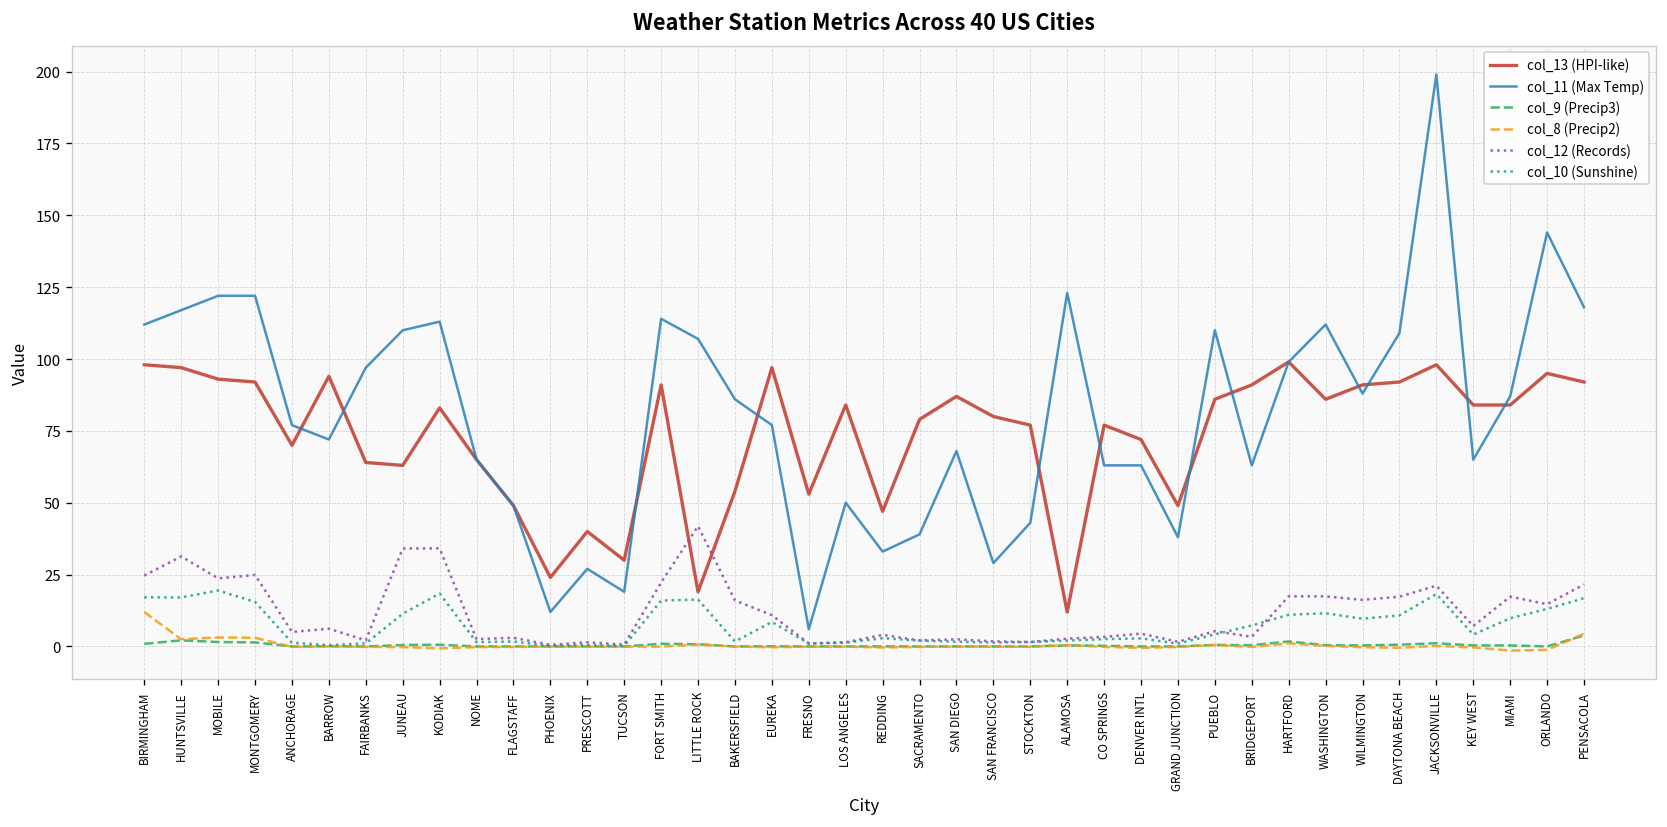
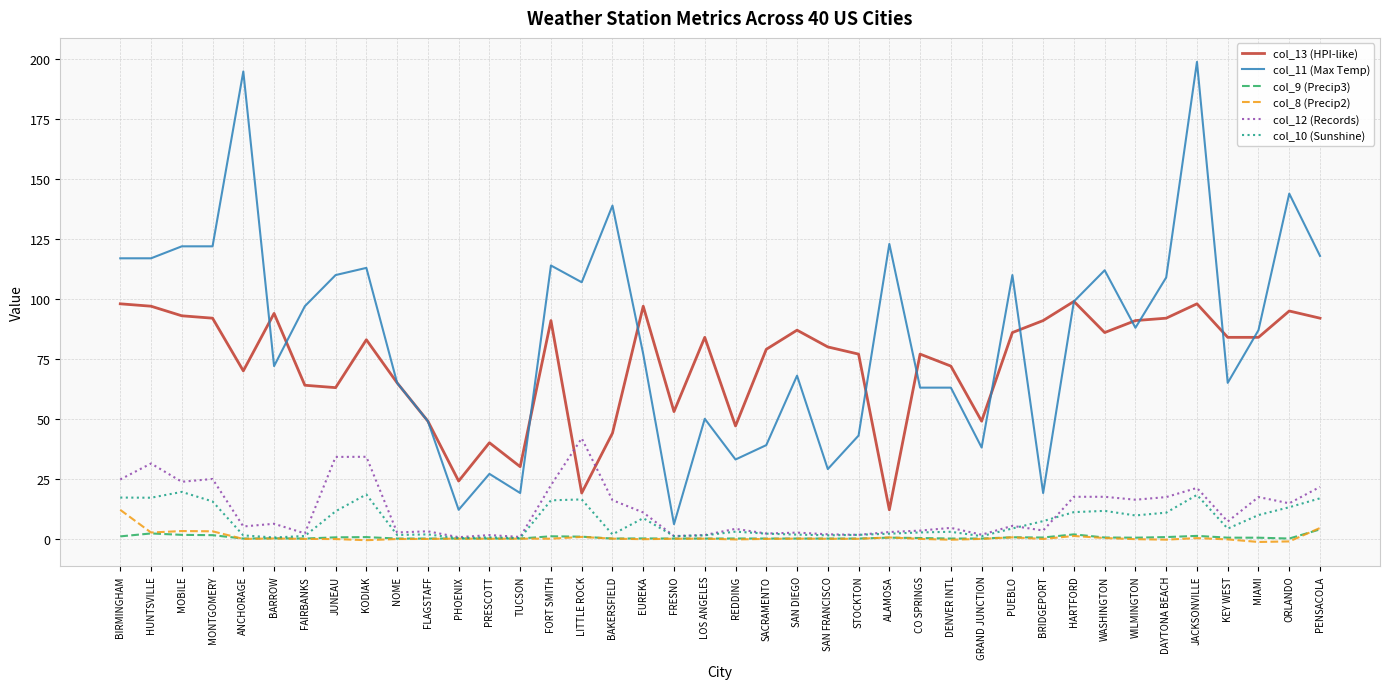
  {
    "col_13 (HPI-like)": {
      "BIRMINGHAM": 98,
      "HUNTSVILLE": 97,
      "MOBILE": 93,
      "MONTGOMERY": 92,
      "ANCHORAGE": 70,
      "BARROW": 94,
      "FAIRBANKS": 64,
      "JUNEAU": 63,
      "KODIAK": 83,
      "PHOENIX": 24,
      "PRESCOTT": 40,
      "TUCSON": 30,
      "FORT SMITH": 91,
      "LITTLE ROCK": 19,
-     "BAKERSFIELD": 54,
+     "BAKERSFIELD": 44,
      "EUREKA": 97,
      "FRESNO": 53,
      "LOS ANGELES": 84,
      "REDDING": 47,
      "SACRAMENTO": 79,
      "SAN DIEGO": 87,
      "SAN FRANCISCO": 80,
      "STOCKTON": 77,
      "ALAMOSA": 12,
      "CO SPRINGS": 77,
      "DENVER INTL": 72,
      "GRAND JUNCTION": 49,
      "PUEBLO": 86,
      "BRIDGEPORT": 91,
      "WASHINGTON": 86,
      "WILMINGTON": 91,
      "DAYTONA BEACH": 92,
      "JACKSONVILLE": 98,
      "KEY WEST": 84,
      "MIAMI": 84,
      "ORLANDO": 95,
      "PENSACOLA": 92
    },
    "col_11 (Max Temp)": {
-     "BIRMINGHAM": 112,
+     "BIRMINGHAM": 117,
      "HUNTSVILLE": 117,
      "MOBILE": 122,
      "MONTGOMERY": 122,
-     "ANCHORAGE": 77,
+     "ANCHORAGE": 195,
      "BARROW": 72,
      "FAIRBANKS": 97,
      "JUNEAU": 110,
      "KODIAK": 113,
      "PHOENIX": 12,
      "PRESCOTT": 27,
      "TUCSON": 19,
      "FORT SMITH": 114,
      "LITTLE ROCK": 107,
-     "BAKERSFIELD": 86,
+     "BAKERSFIELD": 139,
      "EUREKA": 77,
      "FRESNO": 6,
      "LOS ANGELES": 50,
      "REDDING": 33,
      "SACRAMENTO": 39,
      "SAN DIEGO": 68,
      "SAN FRANCISCO": 29,
      "STOCKTON": 43,
      "ALAMOSA": 123,
      "CO SPRINGS": 63,
      "DENVER INTL": 63,
      "GRAND JUNCTION": 38,
      "PUEBLO": 110,
-     "BRIDGEPORT": 63,
+     "BRIDGEPORT": 19,
      "WASHINGTON": 112,
      "WILMINGTON": 88,
      "DAYTONA BEACH": 109,
      "JACKSONVILLE": 199,
      "KEY WEST": 65,
      "MIAMI": 87,
      "ORLANDO": 144,
      "PENSACOLA": 118
    },
    "col_8 (Precip2)": {
      "BIRMINGHAM": 12,
      "MOBILE": 3,
      "MONTGOMERY": 3,
      "KODIAK": -1,
      "MIAMI": -1,
      "ORLANDO": -1
    },
    "col_12 (Records)": {
      "BIRMINGHAM": 25,
      "HUNTSVILLE": 31,
      "MOBILE": 24,
      "MONTGOMERY": 25,
      "ANCHORAGE": 5,
      "BARROW": 6,
      "FAIRBANKS": 2,
      "JUNEAU": 34,
      "KODIAK": 34,
      "FLAGSTAFF": 3,
      "FORT SMITH": 22,
      "LITTLE ROCK": 42,
      "BAKERSFIELD": 16,
      "EUREKA": 11,
      "REDDING": 4,
      "DENVER INTL": 4,
      "PUEBLO": 5,
      "BRIDGEPORT": 3,
      "HARTFORD": 17,
      "WASHINGTON": 17,
      "WILMINGTON": 16,
      "DAYTONA BEACH": 17,
      "JACKSONVILLE": 21,
      "KEY WEST": 7,
      "MIAMI": 17,
      "ORLANDO": 15,
      "PENSACOLA": 22
    }
  }
